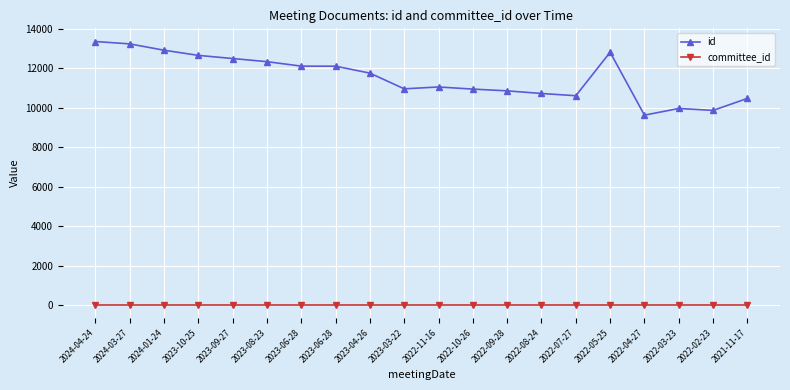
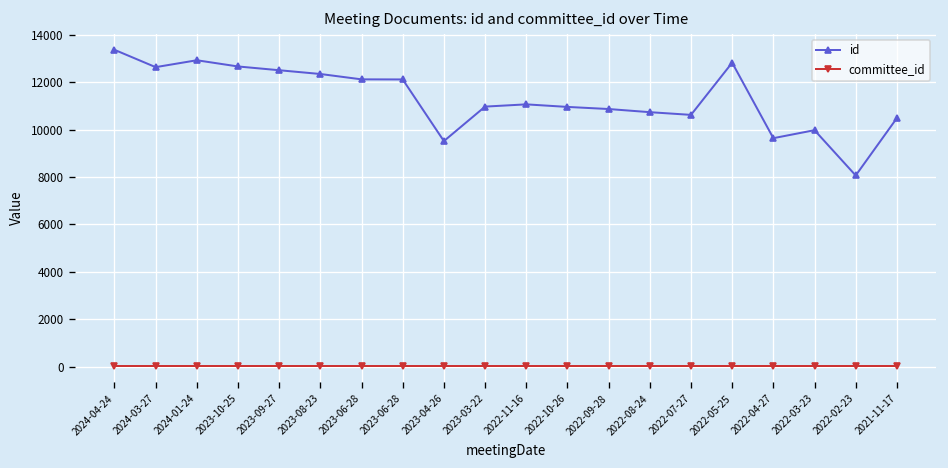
  {
    "id": {
      "2024-04-24": 13400,
-     "2024-03-27": 13200,
+     "2024-03-27": 12600,
      "2024-01-24": 12900,
      "2023-10-25": 12700,
      "2023-09-27": 12500,
      "2023-08-23": 12300,
-     "2023-04-26": 11800,
+     "2023-04-26": 9500,
      "2023-03-22": 11000,
      "2022-11-16": 11100,
      "2022-10-26": 11000,
      "2022-09-28": 10900,
      "2022-08-24": 10700,
      "2022-07-27": 10600,
      "2022-05-25": 12800,
      "2022-04-27": 9600,
      "2022-03-23": 10000,
-     "2022-02-23": 9900,
+     "2022-02-23": 8100,
      "2021-11-17": 10500
    },
    "committee_id": {
      "2024-04-24": 0,
      "2024-03-27": 0,
      "2024-01-24": 0,
      "2023-10-25": 0,
      "2023-09-27": 0,
      "2023-08-23": 0,
      "2023-04-26": 0,
      "2023-03-22": 0,
      "2022-11-16": 0,
      "2022-10-26": 0,
      "2022-09-28": 0,
      "2022-08-24": 0,
      "2022-07-27": 0,
      "2022-05-25": 0,
      "2022-04-27": 0,
      "2022-03-23": 0,
      "2022-02-23": 0,
      "2021-11-17": 0
    }
  }
